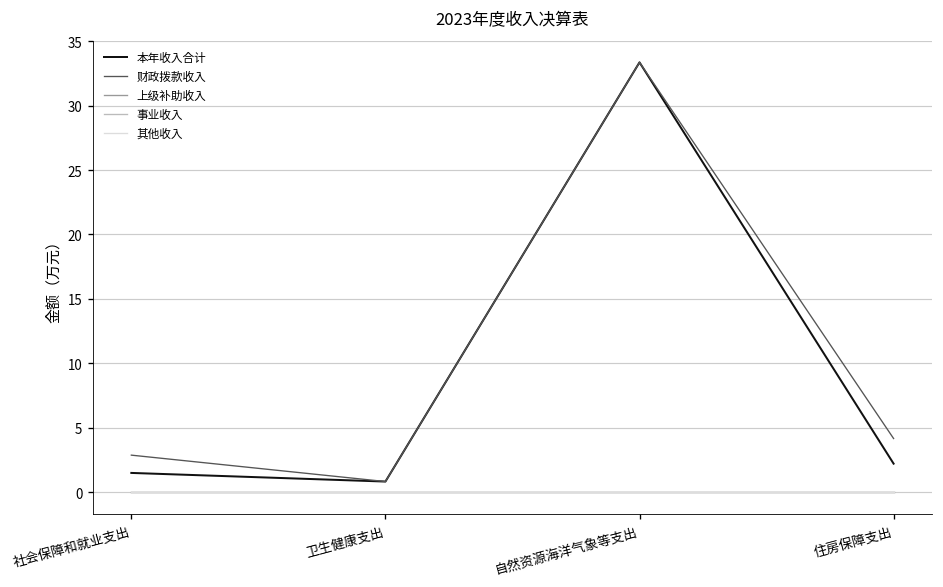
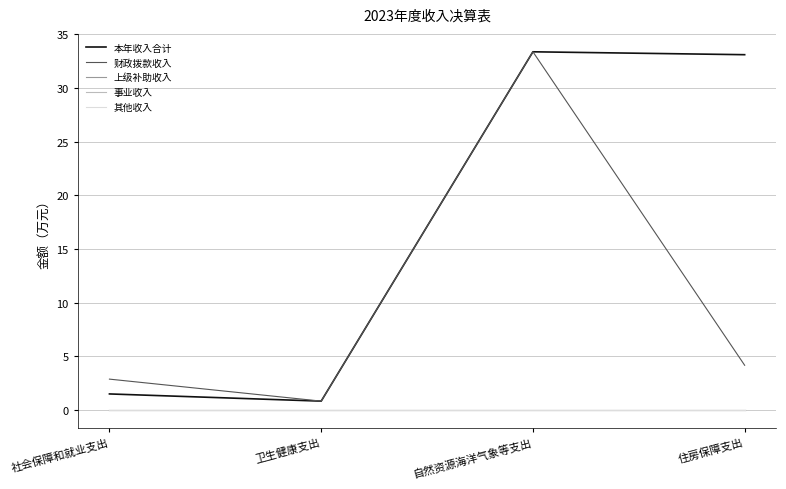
  {
    "本年收入合计": {
      "社会保障和就业支出": 1.5,
-     "住房保障支出": 2.2
+     "住房保障支出": 33.1
    },
    "财政拨款收入": {
      "社会保障和就业支出": 2.9,
      "住房保障支出": 4.2
    },
    "其他收入": {
      "社会保障和就业支出": 0.0,
      "卫生健康支出": 0.0,
      "自然资源海洋气象等支出": 0.0,
      "住房保障支出": 0.0
    }
  }
